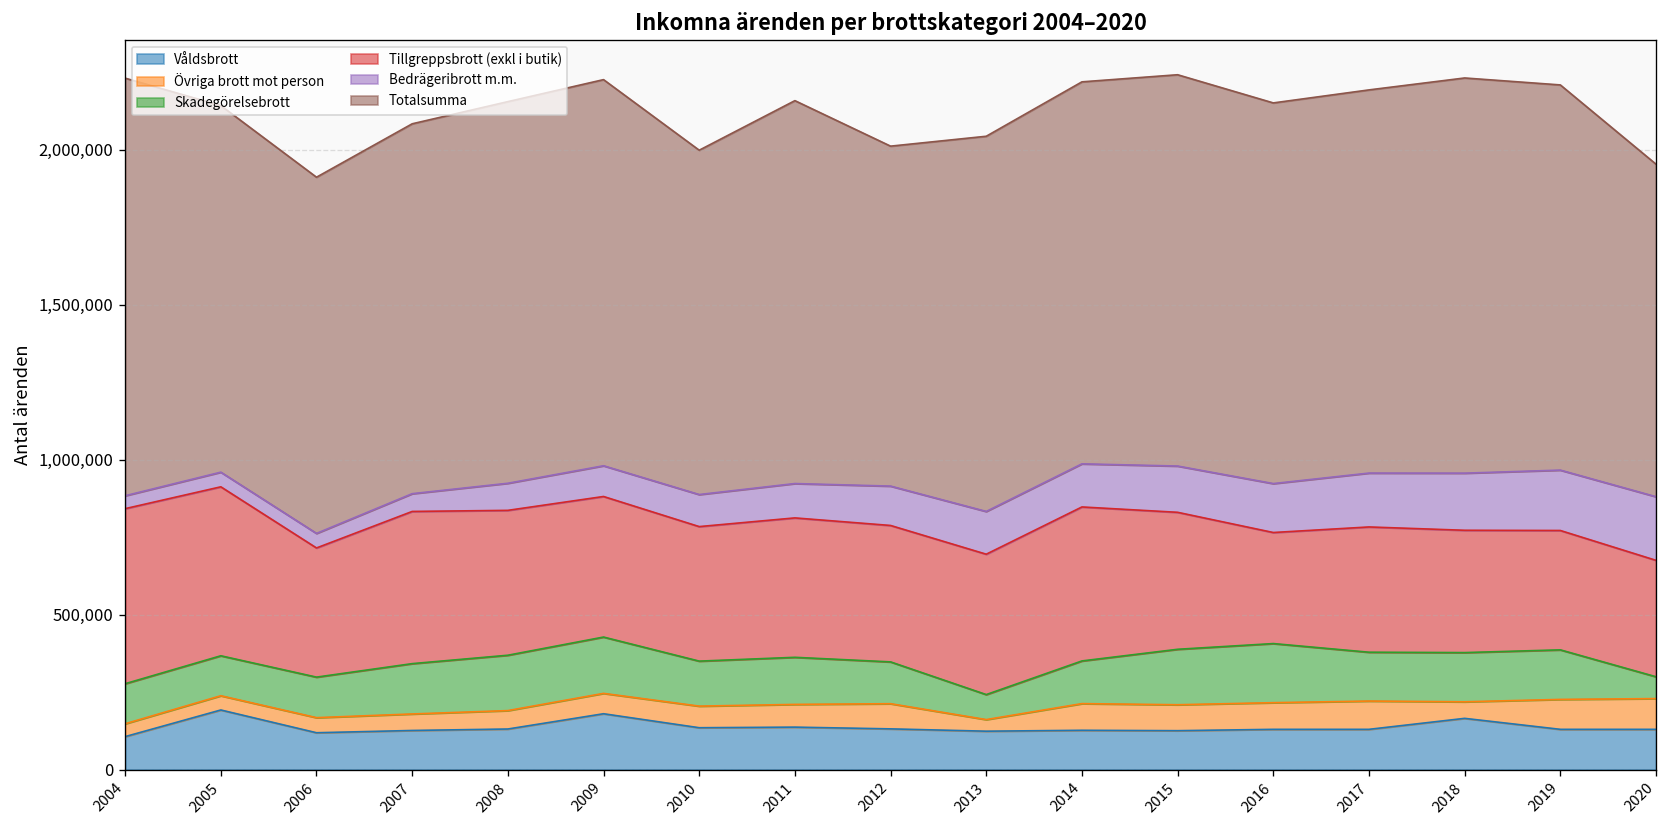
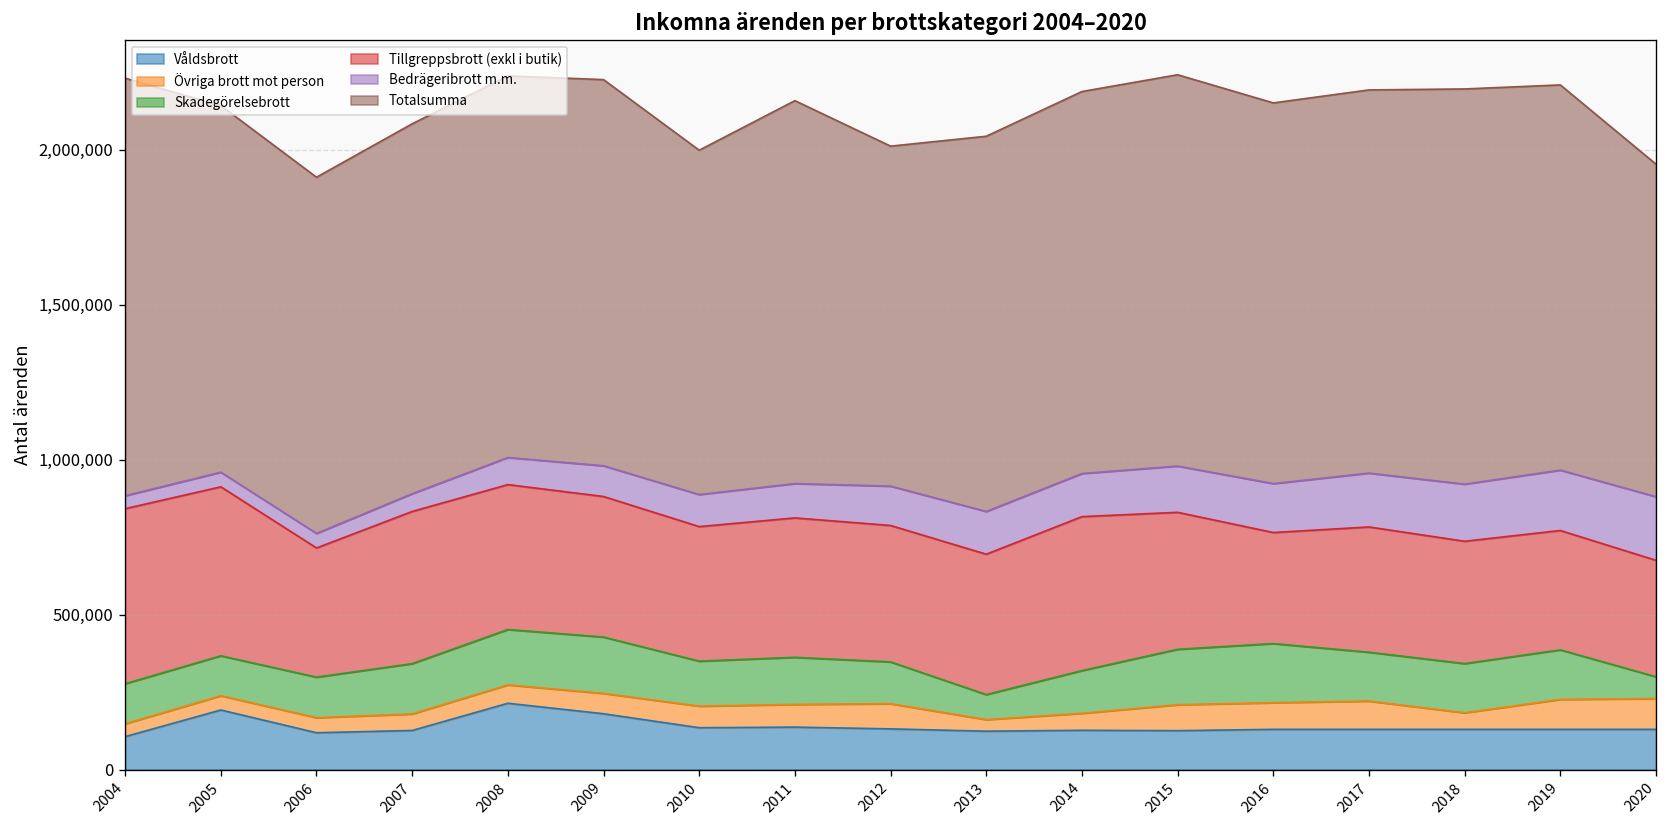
  {
    "Våldsbrott": {
      "2004": "110,000",
      "2005": "190,000",
      "2006": "120,000",
      "2007": "130,000",
-     "2008": "130,000",
+     "2008": "210,000",
      "2009": "180,000",
      "2010": "130,000",
      "2011": "140,000",
      "2012": "130,000",
      "2013": "120,000",
      "2014": "130,000",
      "2015": "130,000",
      "2016": "130,000",
      "2017": "130,000",
-     "2018": "170,000",
+     "2018": "130,000",
      "2019": "130,000",
      "2020": "130,000"
    },
    "Övriga brott mot person": {
      "2004": "40,000",
      "2005": "50,000",
      "2006": "50,000",
      "2007": "50,000",
      "2008": "60,000",
      "2009": "70,000",
      "2010": "70,000",
      "2011": "70,000",
      "2012": "80,000",
      "2013": "40,000",
-     "2014": "90,000",
+     "2014": "50,000",
      "2015": "80,000",
      "2016": "90,000",
      "2017": "90,000",
      "2018": "50,000",
      "2019": "100,000",
      "2020": "100,000"
    },
    "Skadegörelsebrott": {
      "2004": "130,000",
      "2005": "130,000",
      "2006": "130,000",
      "2007": "160,000",
      "2008": "180,000",
      "2009": "180,000",
      "2010": "150,000",
      "2011": "150,000",
      "2012": "130,000",
      "2013": "80,000",
      "2014": "140,000",
      "2015": "180,000",
      "2016": "190,000",
      "2017": "160,000",
      "2018": "160,000",
      "2019": "160,000",
      "2020": "70,000"
    },
    "Tillgreppsbrott (exkl i butik)": {
      "2004": "560,000",
      "2005": "550,000",
      "2006": "420,000",
      "2007": "490,000",
      "2008": "470,000",
      "2009": "450,000",
      "2010": "430,000",
      "2011": "450,000",
      "2012": "440,000",
      "2013": "450,000",
      "2014": "500,000",
      "2015": "440,000",
      "2016": "360,000",
      "2017": "400,000",
      "2018": "390,000",
      "2019": "390,000",
      "2020": "380,000"
    },
    "Bedrägeribrott m.m.": {
      "2004": "40,000",
      "2005": "50,000",
      "2006": "50,000",
      "2007": "60,000",
      "2008": "90,000",
      "2009": "100,000",
      "2010": "100,000",
      "2011": "110,000",
      "2012": "130,000",
      "2013": "140,000",
      "2014": "140,000",
      "2015": "150,000",
      "2016": "160,000",
      "2017": "170,000",
      "2018": "180,000",
      "2019": "190,000",
      "2020": "210,000"
    },
    "Totalsumma": {
      "2004": "1,350,000",
      "2006": "1,150,000",
      "2007": "1,190,000",
      "2009": "1,250,000",
      "2010": "1,110,000",
      "2011": "1,240,000",
      "2012": "1,100,000",
      "2013": "1,210,000",
      "2014": "1,230,000",
      "2015": "1,260,000",
      "2016": "1,230,000",
      "2017": "1,240,000",
      "2018": "1,280,000",
      "2019": "1,240,000",
      "2020": "1,070,000"
    }
  }
